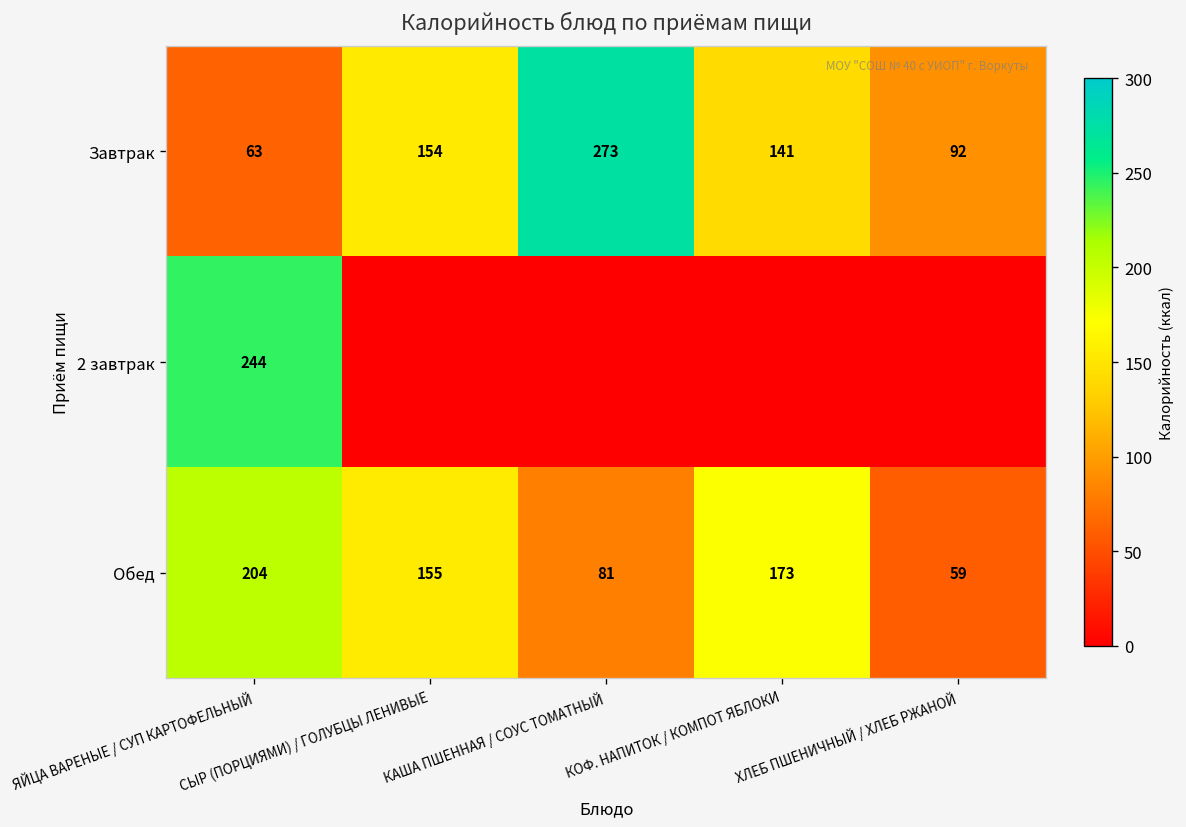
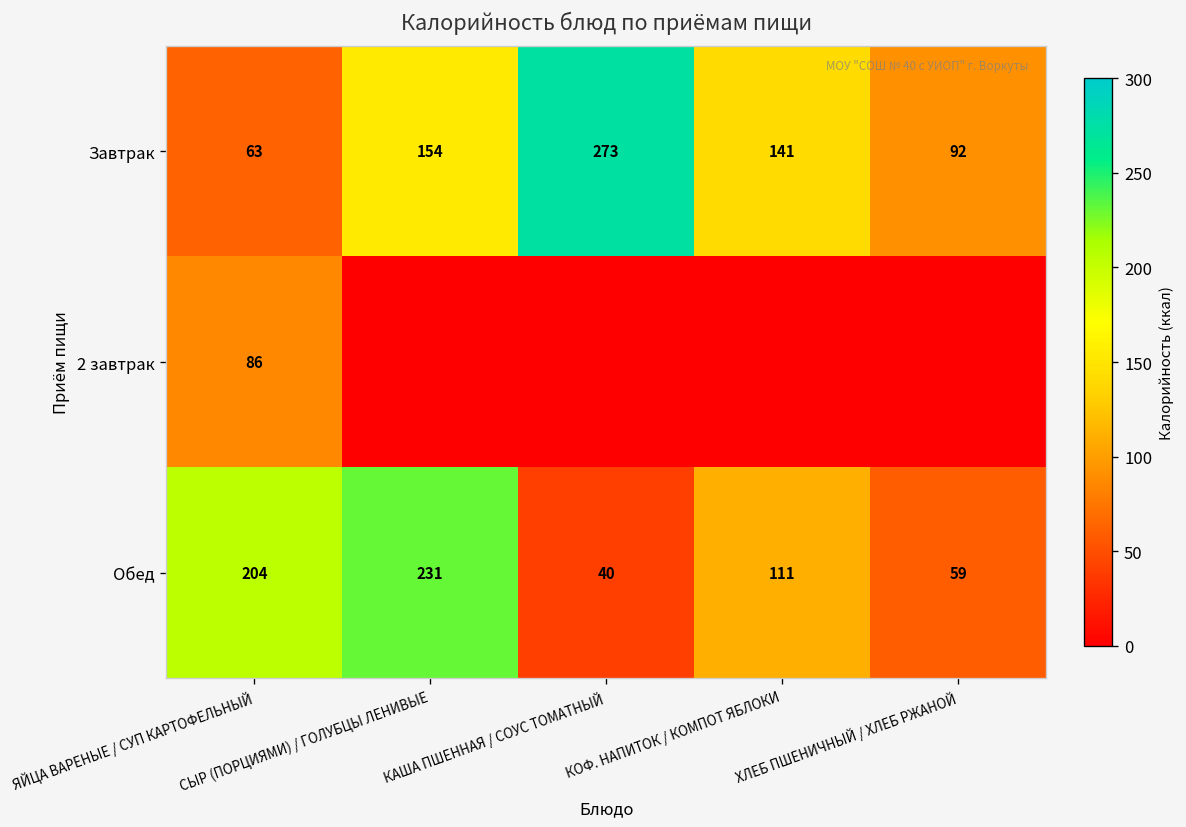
  {
    "Завтрак": {
      "ЯЙЦА ВАРЕНЫЕ / СУП КАРТОФЕЛЬНЫЙ": 63,
      "СЫР (ПОРЦИЯМИ) / ГОЛУБЦЫ ЛЕНИВЫЕ": 154,
      "КАША ПШЕННАЯ / СОУС ТОМАТНЫЙ": 273,
      "КОФ. НАПИТОК / КОМПОТ ЯБЛОКИ": 141
    },
    "2 завтрак": {
-     "ЯЙЦА ВАРЕНЫЕ / СУП КАРТОФЕЛЬНЫЙ": 244
+     "ЯЙЦА ВАРЕНЫЕ / СУП КАРТОФЕЛЬНЫЙ": 86
    },
    "Обед": {
      "ЯЙЦА ВАРЕНЫЕ / СУП КАРТОФЕЛЬНЫЙ": 204,
-     "СЫР (ПОРЦИЯМИ) / ГОЛУБЦЫ ЛЕНИВЫЕ": 155,
-     "КАША ПШЕННАЯ / СОУС ТОМАТНЫЙ": 81,
-     "КОФ. НАПИТОК / КОМПОТ ЯБЛОКИ": 173,
+     "СЫР (ПОРЦИЯМИ) / ГОЛУБЦЫ ЛЕНИВЫЕ": 231,
+     "КАША ПШЕННАЯ / СОУС ТОМАТНЫЙ": 40,
+     "КОФ. НАПИТОК / КОМПОТ ЯБЛОКИ": 111,
      "ХЛЕБ ПШЕНИЧНЫЙ / ХЛЕБ РЖАНОЙ": 59
    }
  }
